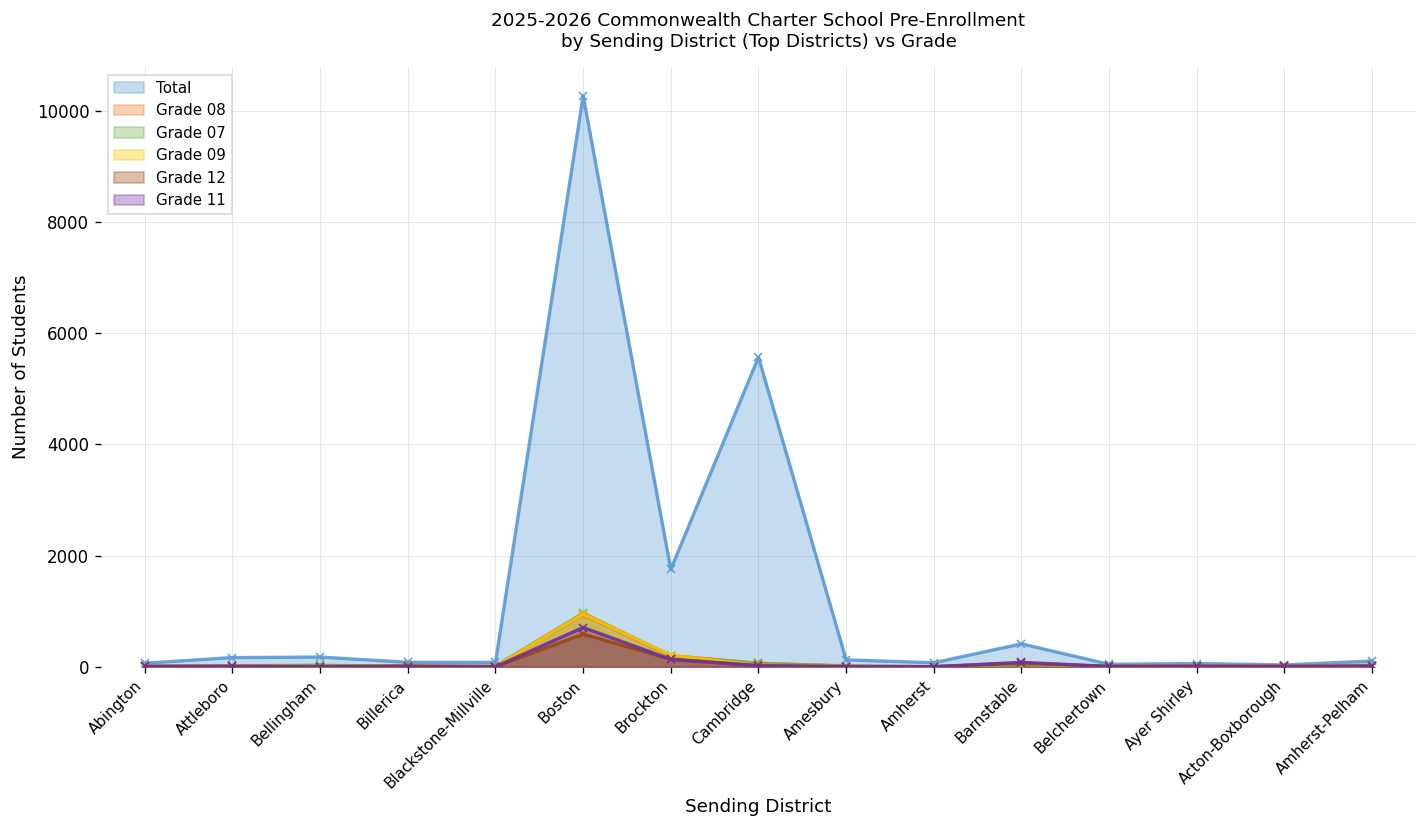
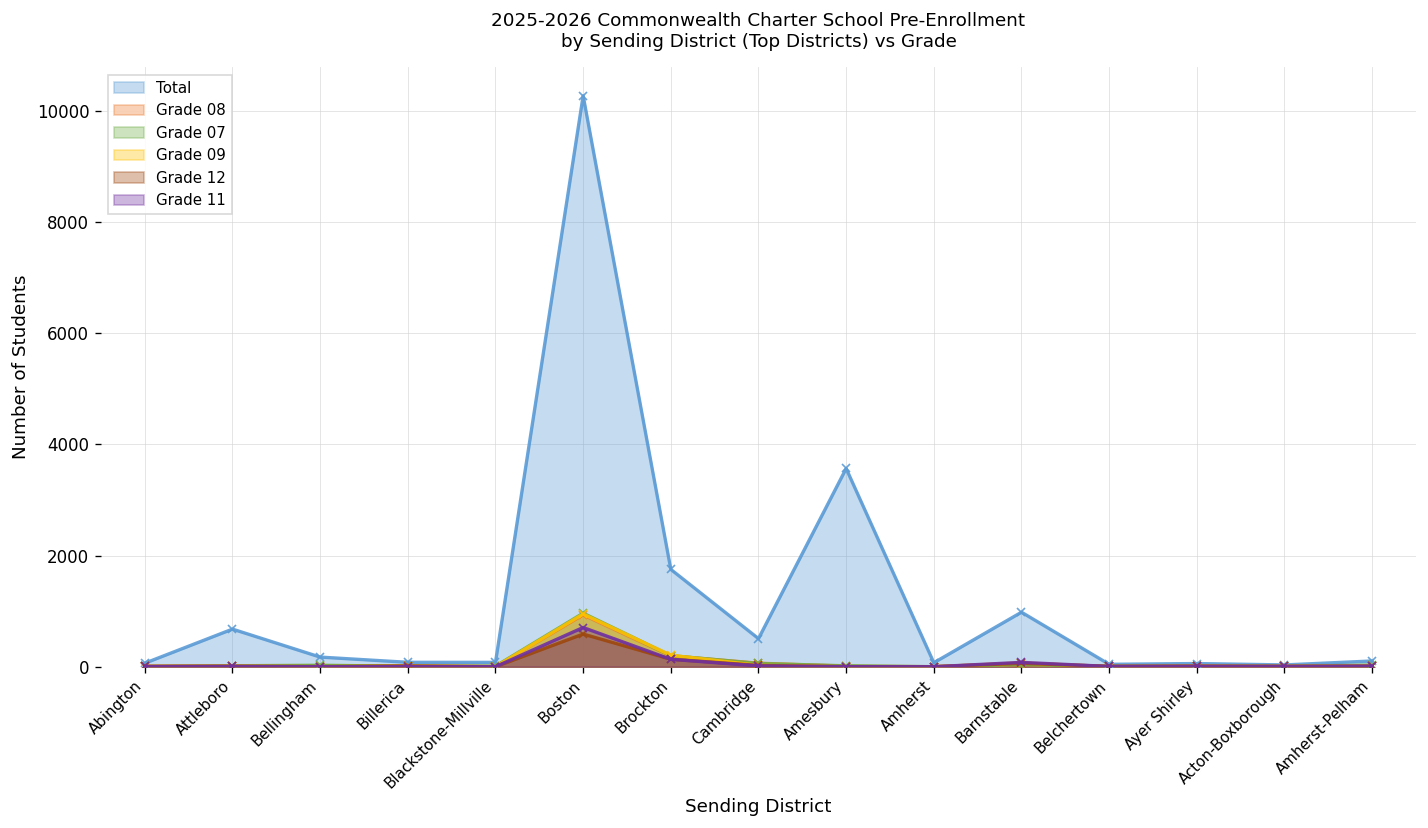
  {
    "Total": {
-     "Attleboro": 200,
+     "Attleboro": 700,
      "Bellingham": 200,
      "Billerica": 100,
      "Blackstone-Millville": 100,
      "Boston": 10300,
      "Brockton": 1800,
-     "Cambridge": 5600,
-     "Amesbury": 100,
+     "Cambridge": 500,
+     "Amesbury": 3600,
      "Amherst": 100,
-     "Barnstable": 400,
+     "Barnstable": 1000,
      "Amherst-Pelham": 100
    },
    "Grade 11": {
      "Boston": 700
    }
  }
